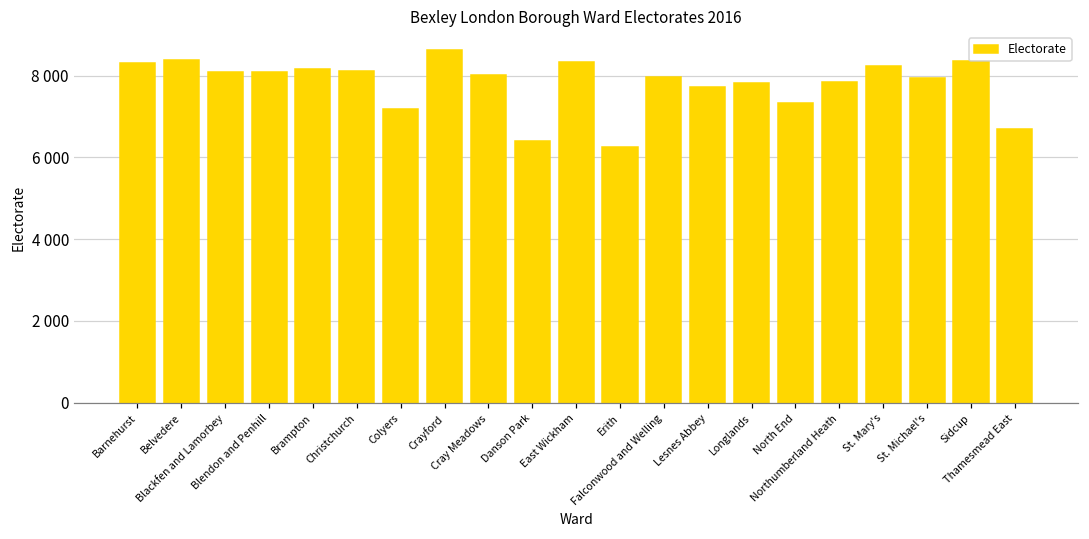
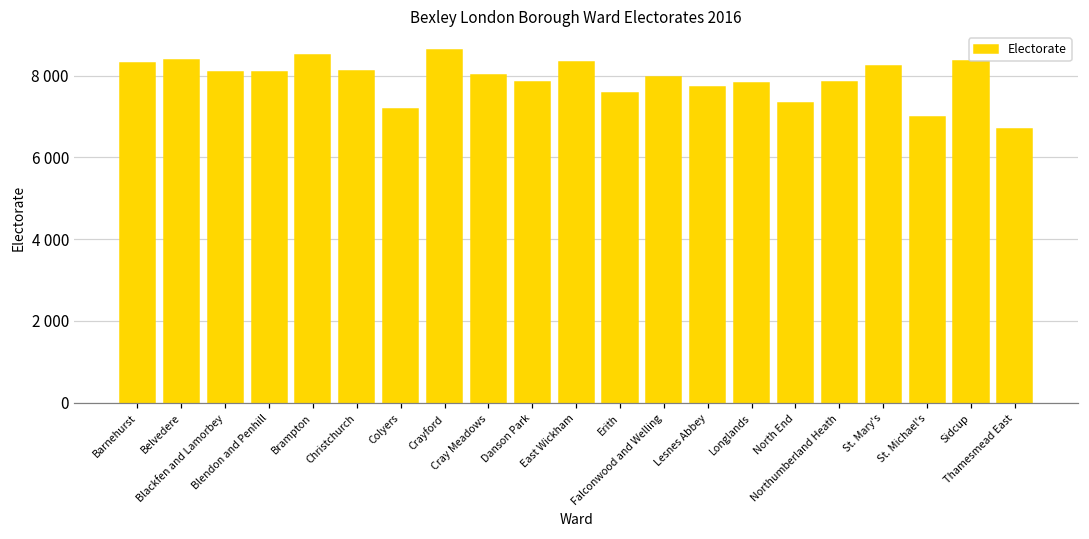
  {
    "Barnehurst": 8300,
    "Belvedere": 8400,
    "Blackfen and Lamorbey": 8100,
    "Blendon and Penhill": 8100,
-   "Brampton": 8200,
+   "Brampton": 8500,
    "Christchurch": 8100,
    "Colyers": 7200,
    "Crayford": 8600,
    "Cray Meadows": 8000,
-   "Danson Park": 6400,
+   "Danson Park": 7800,
    "East Wickham": 8300,
-   "Erith": 6200,
+   "Erith": 7600,
    "Falconwood and Welling": 8000,
    "Lesnes Abbey": 7700,
    "Longlands": 7800,
    "North End": 7300,
    "Northumberland Heath": 7800,
    "St. Mary's": 8200,
-   "St. Michael's": 8000,
+   "St. Michael's": 7000,
    "Sidcup": 8300,
    "Thamesmead East": 6700
  }
